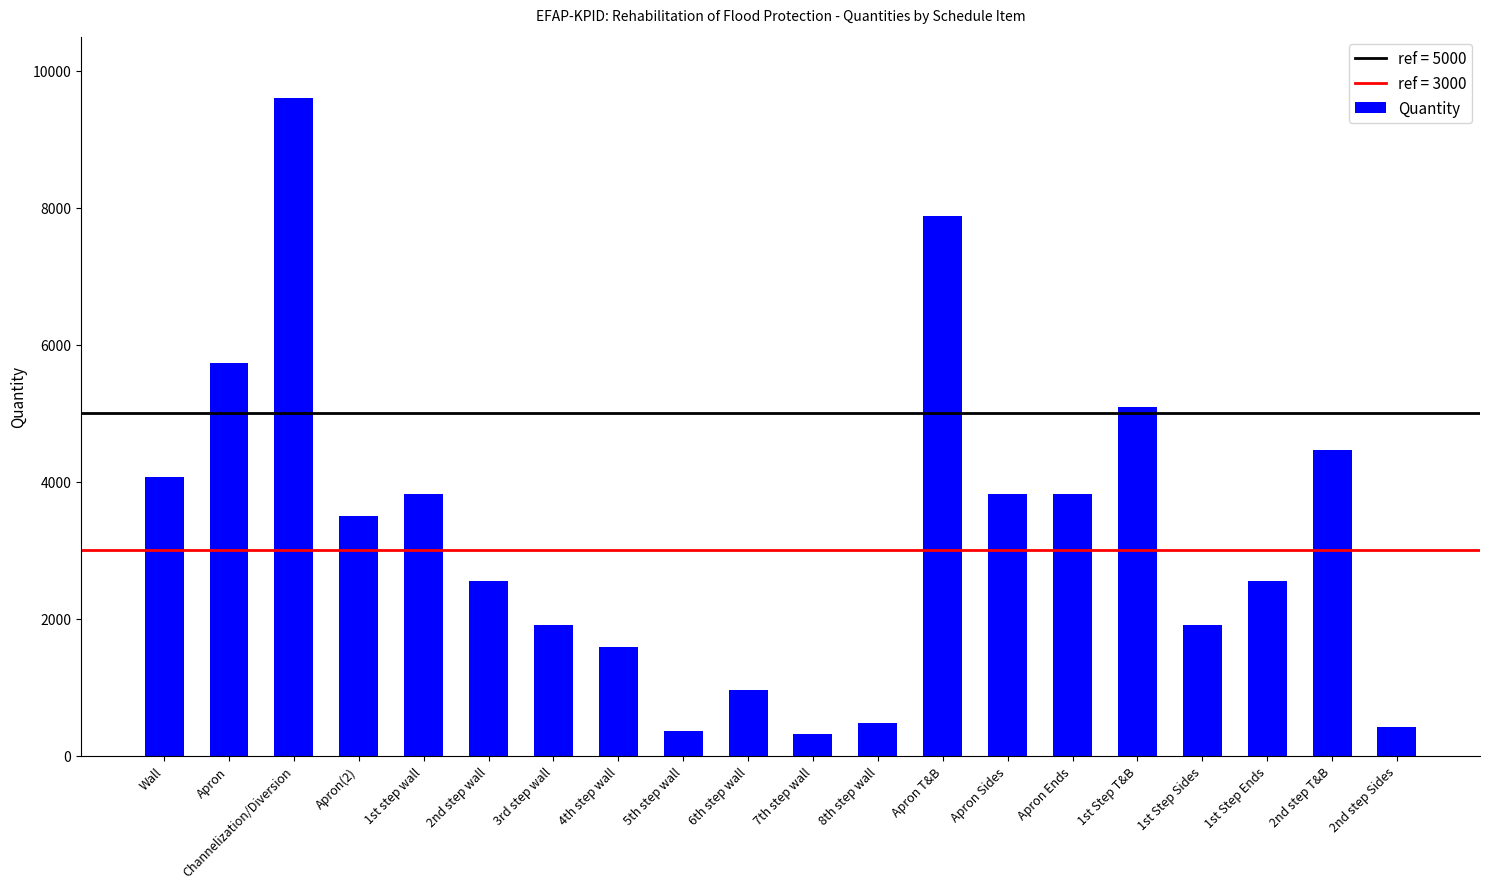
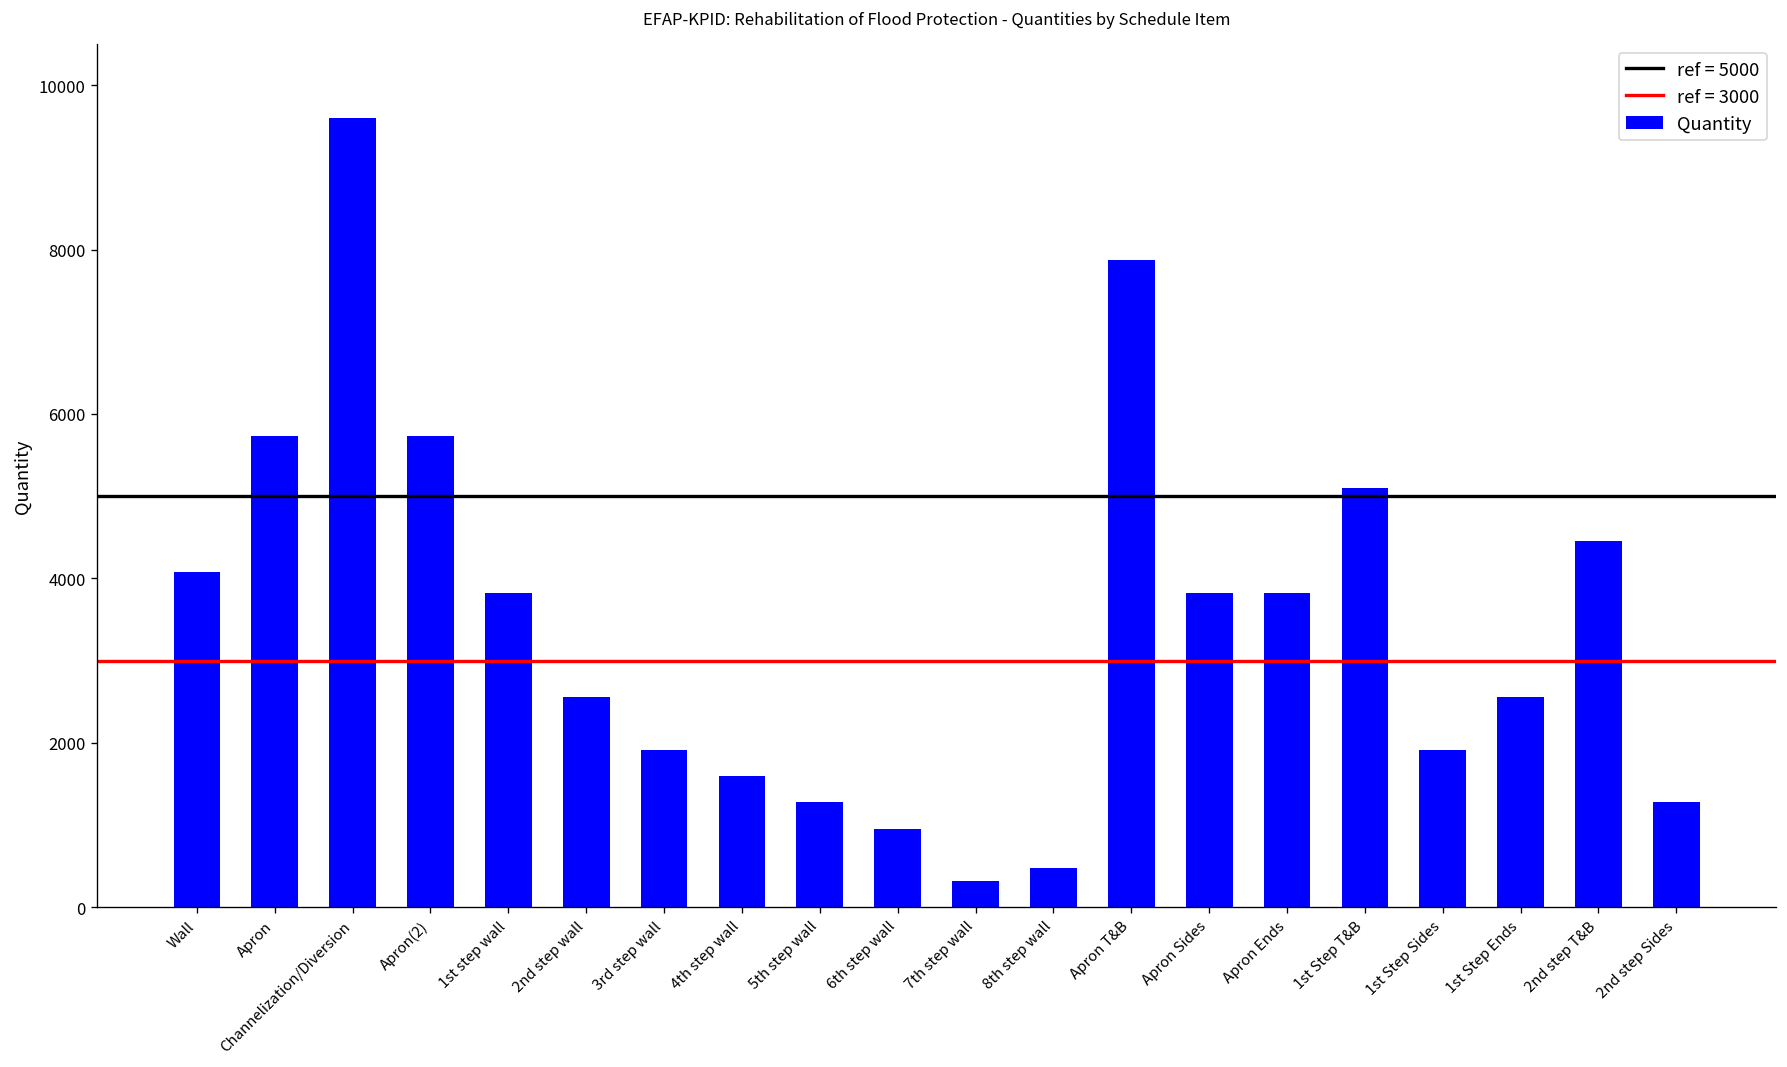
  {
    "Wall": 4100,
    "Apron": 5700,
    "Channelization/Diversion": 9600,
-   "Apron(2)": 3500,
+   "Apron(2)": 5700,
    "1st step wall": 3800,
    "2nd step wall": 2600,
    "3rd step wall": 1900,
    "4th step wall": 1600,
-   "5th step wall": 400,
+   "5th step wall": 1300,
    "6th step wall": 1000,
    "7th step wall": 300,
    "8th step wall": 500,
    "Apron T&B": 7900,
    "Apron Sides": 3800,
    "Apron Ends": 3800,
    "1st Step T&B": 5100,
    "1st Step Sides": 1900,
    "1st Step Ends": 2600,
    "2nd step T&B": 4500,
-   "2nd step Sides": 400
+   "2nd step Sides": 1300
  }
